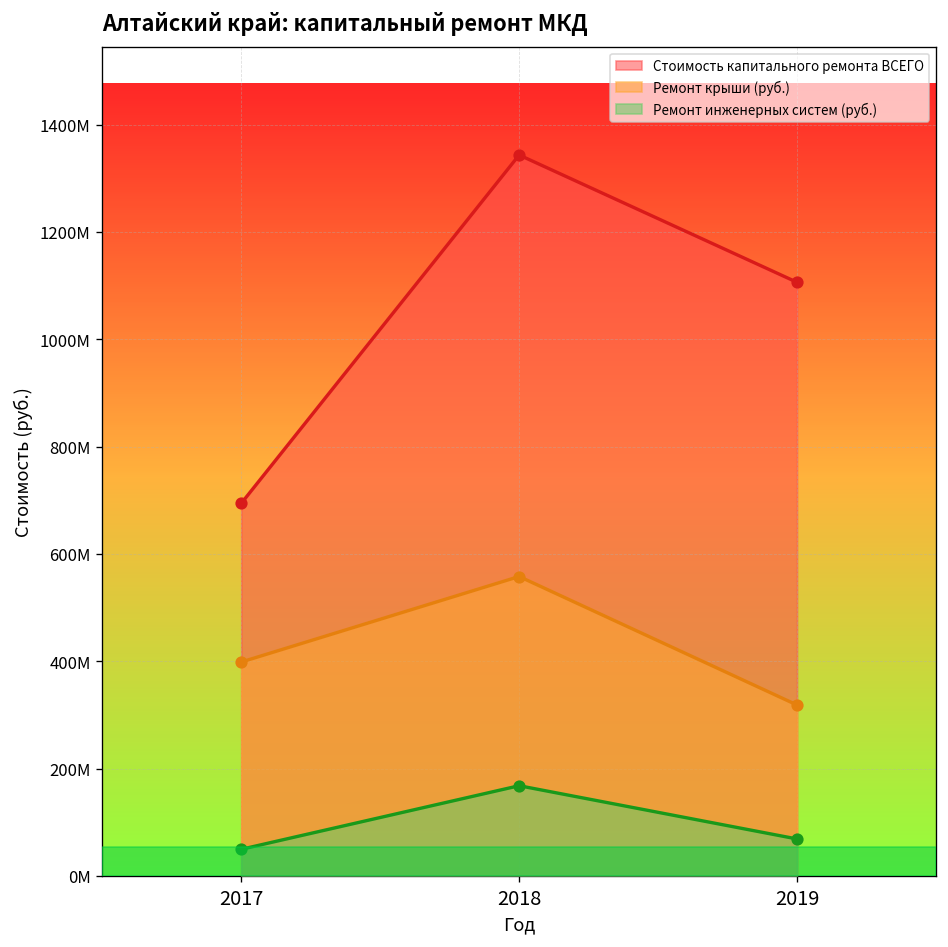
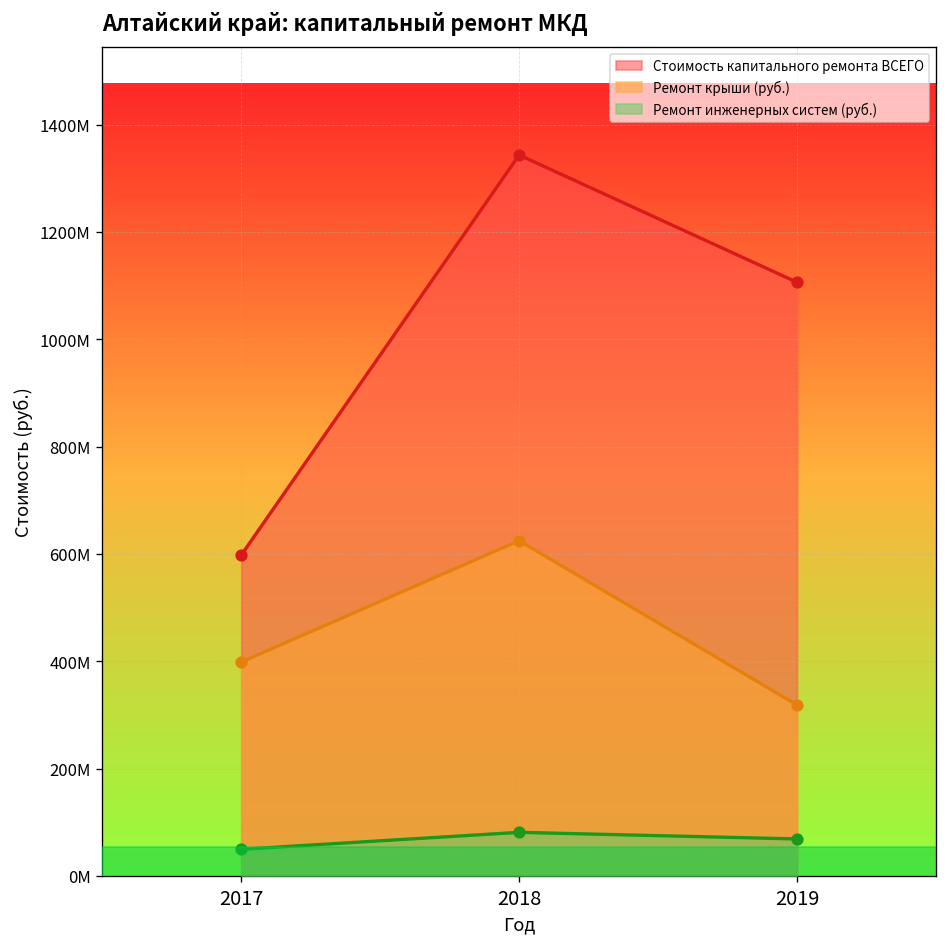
  {
    "Стоимость капитального ремонта ВСЕГО": {
-     "2017": 690000000,
+     "2017": 600000000,
      "2018": 1340000000,
      "2019": 1110000000
    },
    "Ремонт крыши (руб.)": {
      "2017": 400000000,
-     "2018": 560000000,
+     "2018": 620000000,
      "2019": 320000000
    },
    "Ремонт инженерных систем (руб.)": {
-     "2018": 170000000,
+     "2018": 80000000,
      "2019": 70000000
    }
  }
